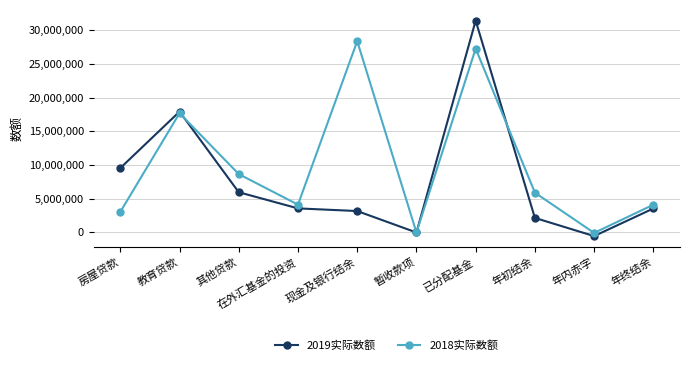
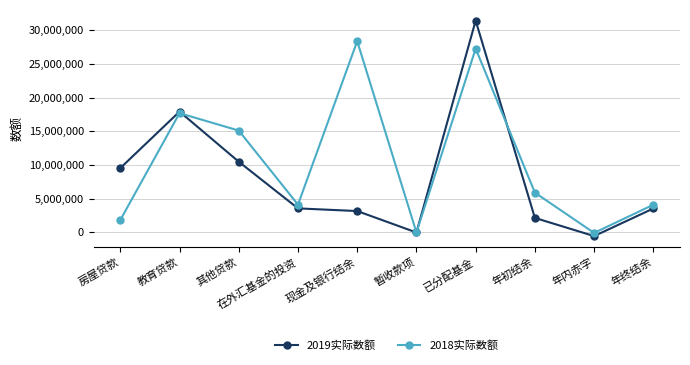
  {
    "2019实际数额": {
      "房屋贷款": "10,000,000",
-     "其他贷款": "6,000,000",
+     "其他贷款": "10,000,000",
      "在外汇基金的投资": "4,000,000",
      "现金及银行结余": "3,000,000",
      "已分配基金": "31,000,000",
      "年初结余": "2,000,000",
      "年内赤字": "-1,000,000",
      "年终结余": "4,000,000"
    },
    "2018实际数额": {
-     "房屋贷款": "3,000,000",
-     "其他贷款": "9,000,000",
+     "房屋贷款": "2,000,000",
+     "其他贷款": "15,000,000",
      "在外汇基金的投资": "4,000,000",
      "现金及银行结余": "28,000,000",
      "已分配基金": "27,000,000",
      "年初结余": "6,000,000",
      "年内赤字": "0",
      "年终结余": "4,000,000"
    }
  }
